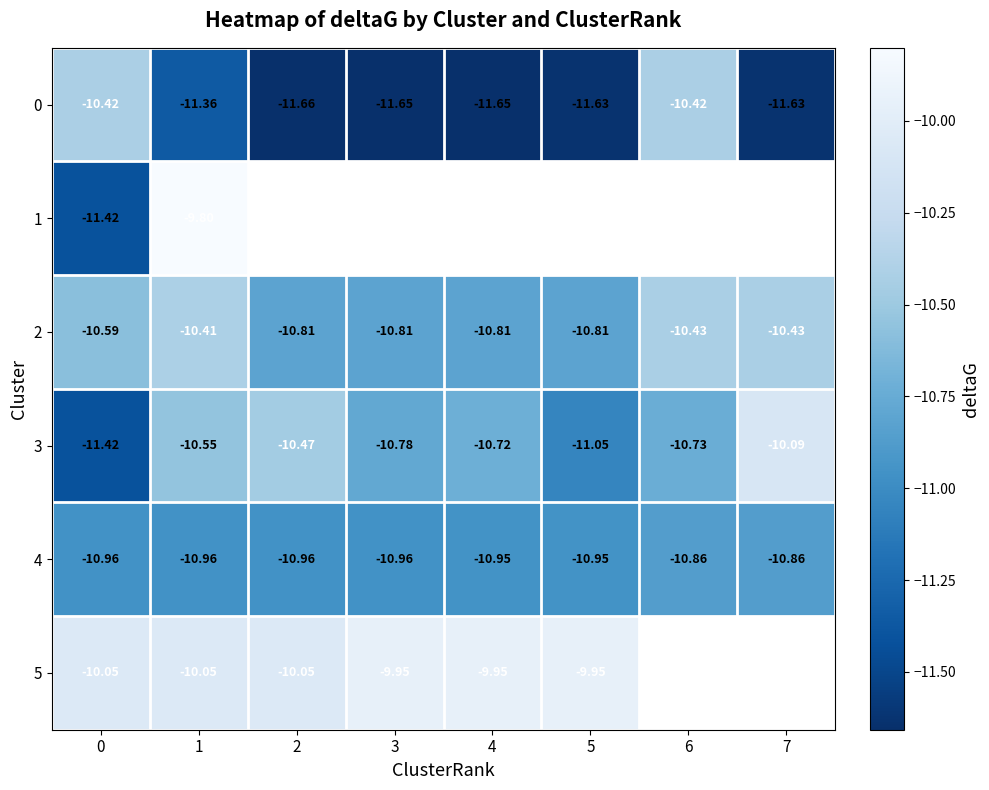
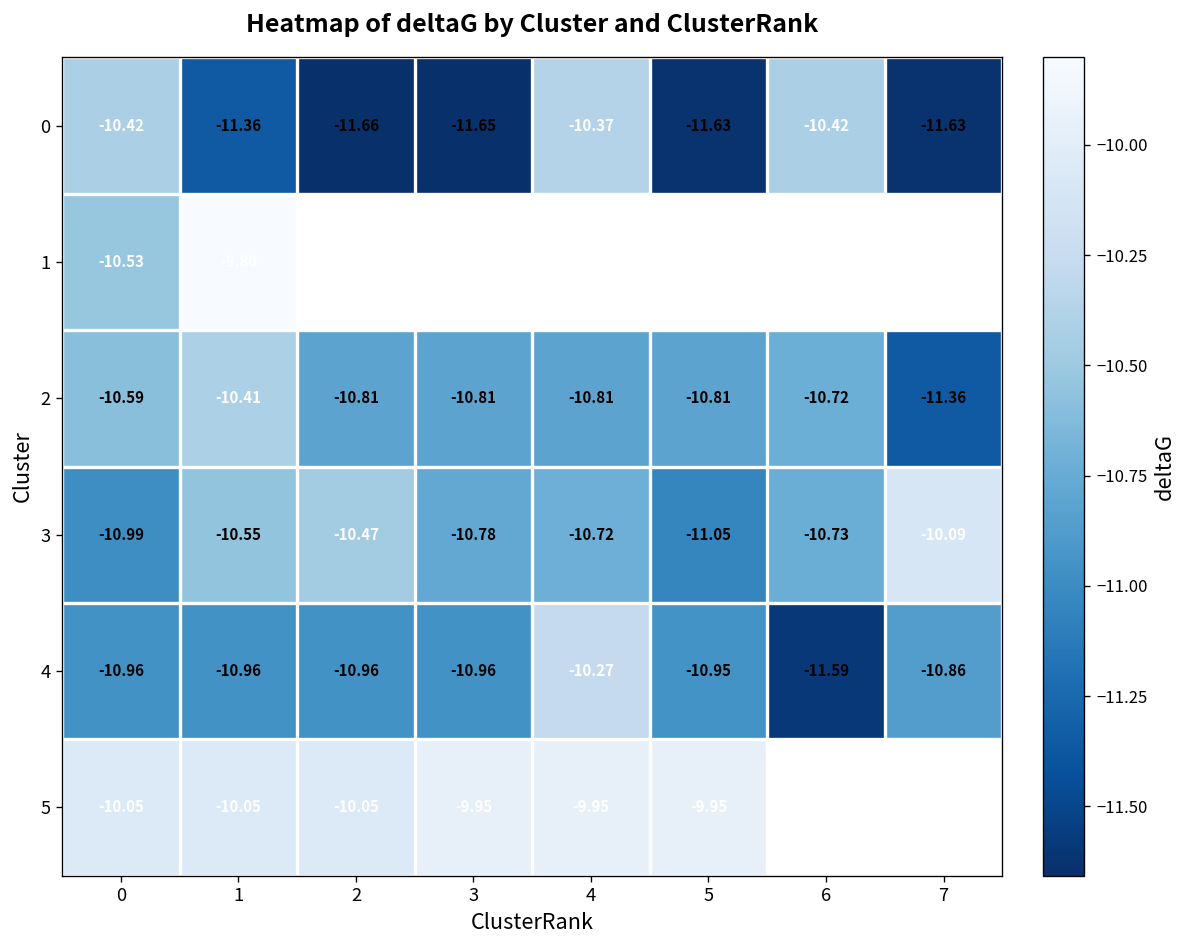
  {
    "0": {
      "0": -10.42,
      "1": -11.36,
      "2": -11.66,
      "3": -11.65,
-     "4": -11.65,
+     "4": -10.37,
      "5": -11.63,
      "6": -10.42,
      "7": -11.63
    },
    "1": {
-     "0": -11.42
+     "0": -10.53
    },
    "2": {
      "0": -10.59,
      "1": -10.41,
      "2": -10.81,
      "3": -10.81,
      "4": -10.81,
      "5": -10.81,
-     "6": -10.43,
-     "7": -10.43
+     "6": -10.72,
+     "7": -11.36
    },
    "3": {
-     "0": -11.42,
+     "0": -10.99,
      "1": -10.55,
      "2": -10.47,
      "3": -10.78,
      "4": -10.72,
      "5": -11.05,
      "6": -10.73
    },
    "4": {
      "0": -10.96,
      "1": -10.96,
      "2": -10.96,
      "3": -10.96,
-     "4": -10.95,
+     "4": -10.27,
      "5": -10.95,
-     "6": -10.86,
+     "6": -11.59,
      "7": -10.86
    }
  }
